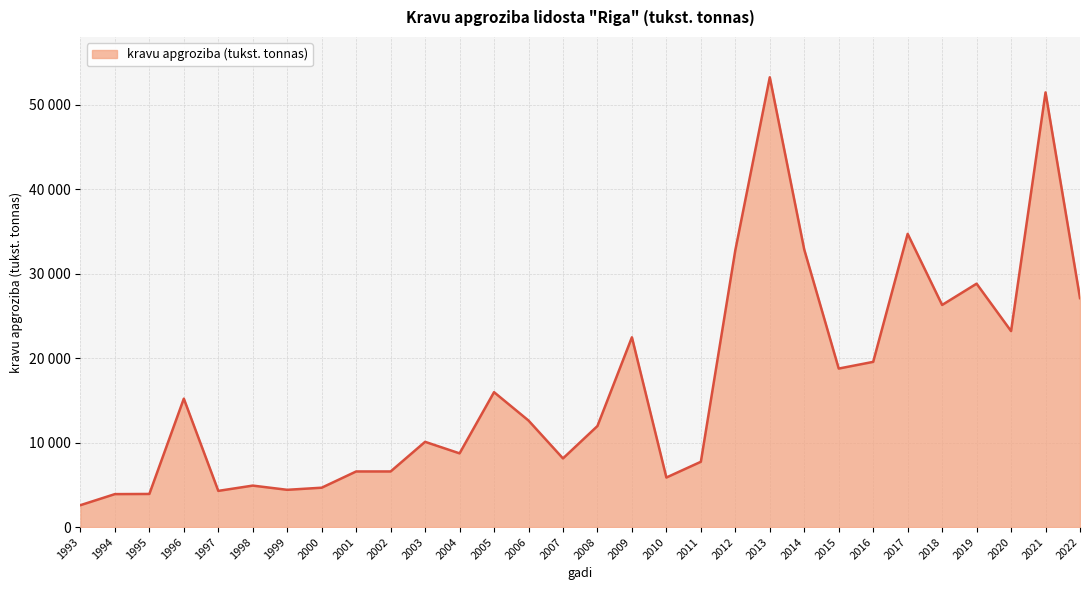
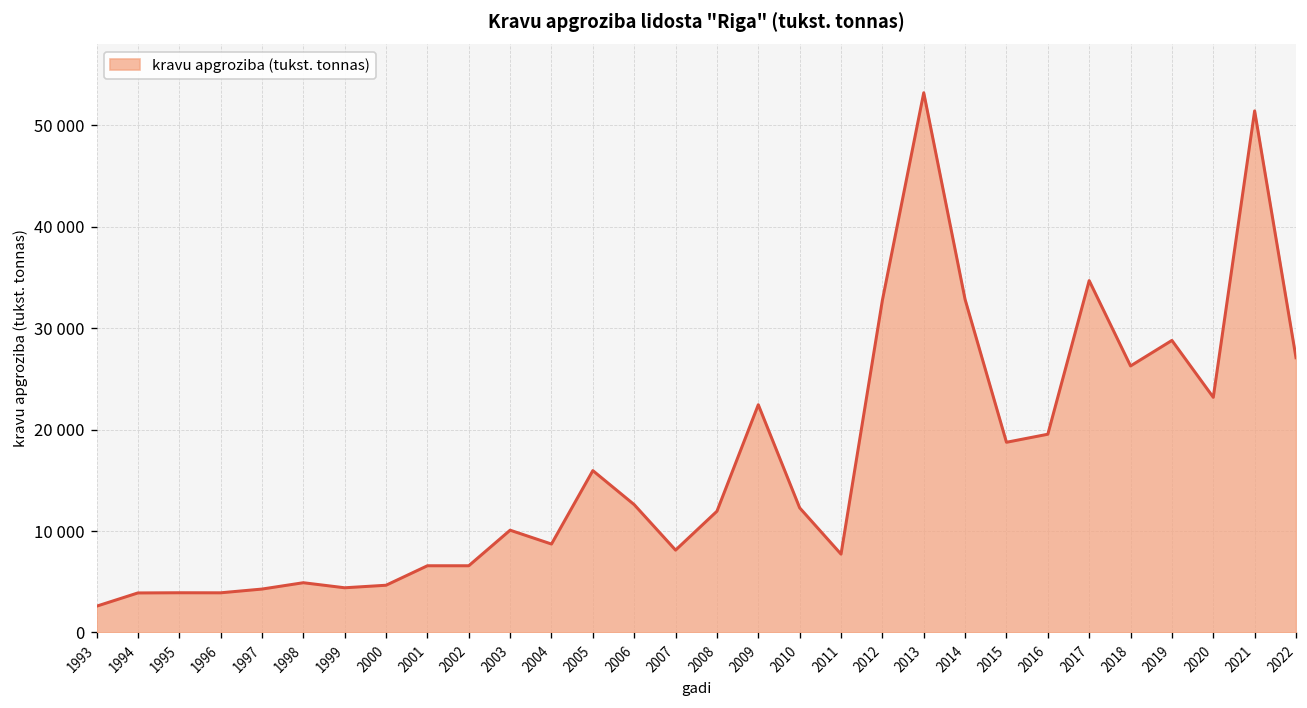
  {
    "1993": 3000,
    "1994": 4000,
    "1995": 4000,
-   "1996": 15000,
+   "1996": 4000,
    "1997": 4000,
    "1998": 5000,
    "1999": 4000,
    "2000": 5000,
    "2001": 7000,
    "2002": 7000,
    "2003": 10000,
    "2004": 9000,
    "2005": 16000,
    "2006": 13000,
    "2007": 8000,
    "2008": 12000,
    "2009": 22000,
-   "2010": 6000,
+   "2010": 12000,
    "2011": 8000,
    "2012": 33000,
    "2013": 53000,
    "2014": 33000,
    "2015": 19000,
    "2016": 20000,
    "2017": 35000,
    "2018": 26000,
    "2019": 29000,
    "2020": 23000,
    "2021": 51000,
    "2022": 27000
  }
